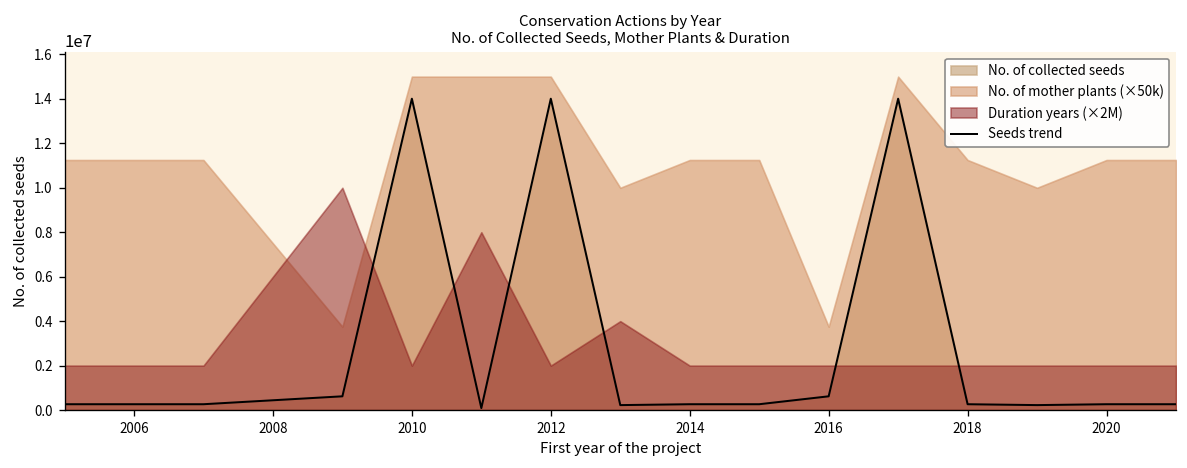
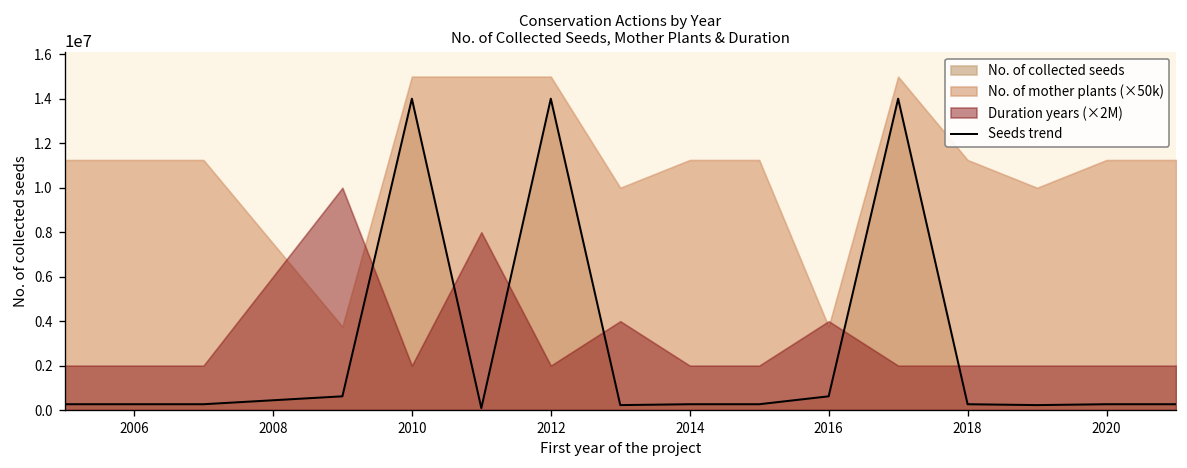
  {
    "Duration years (×2M)": {
      "2010": 2000000,
      "2012": 2000000,
      "2014": 2000000,
-     "2016": 2000000,
+     "2016": 4000000,
      "2018": 2000000,
      "2020": 2000000
    }
  }
